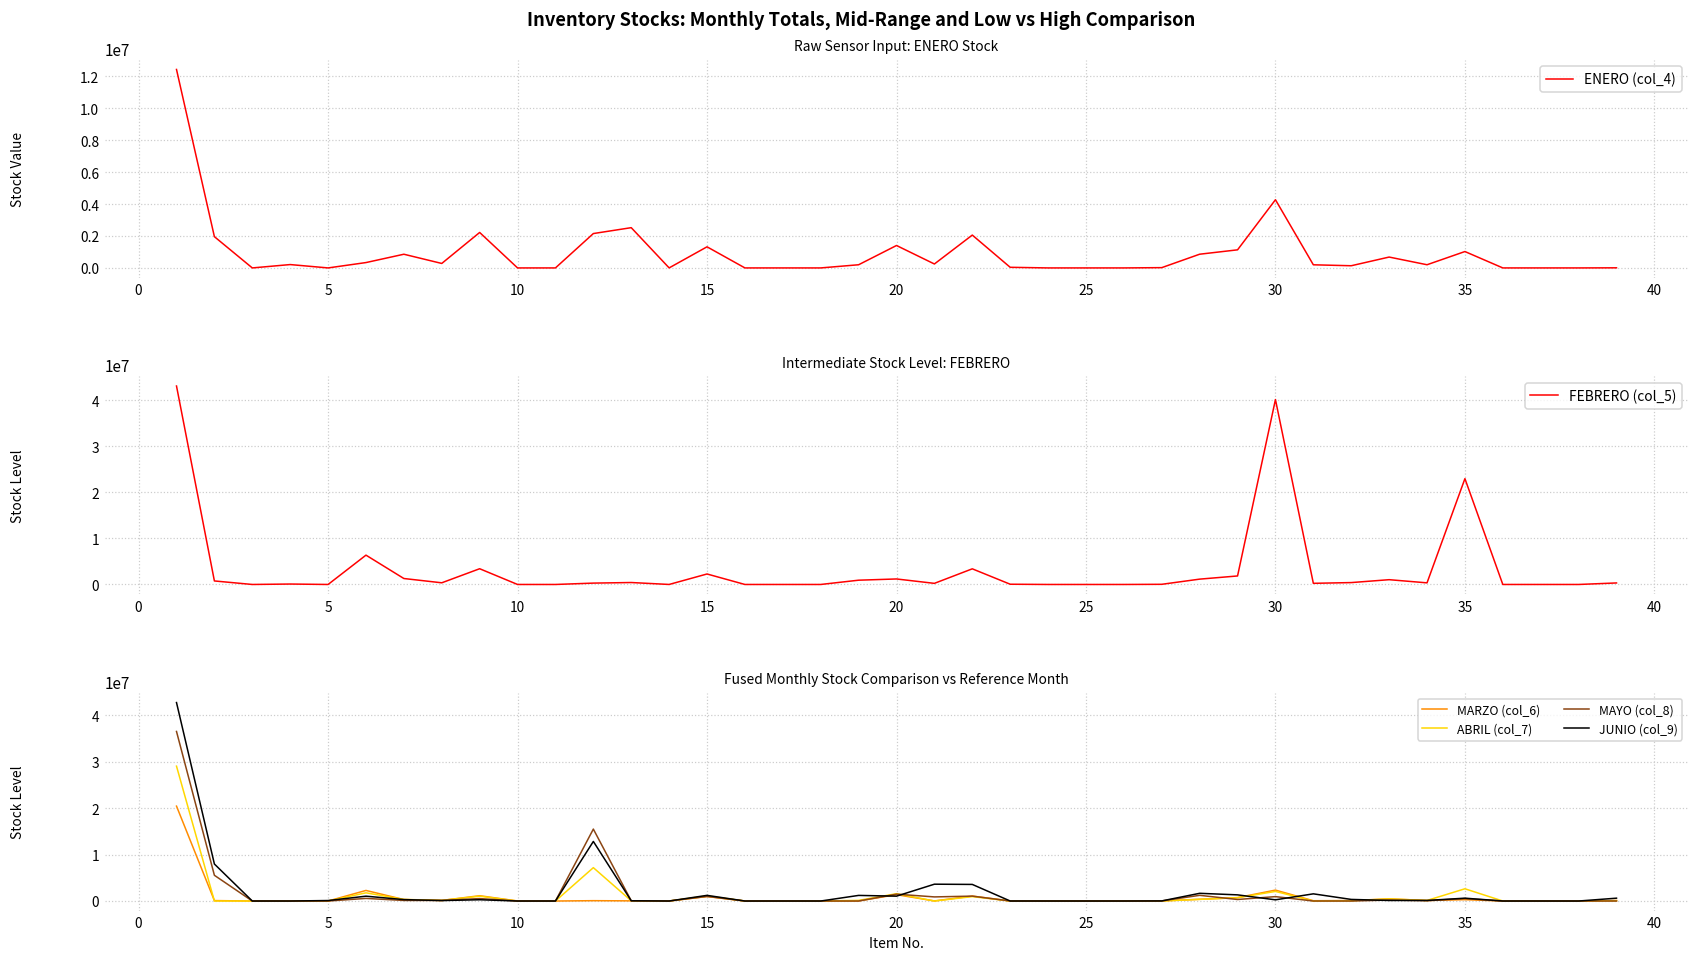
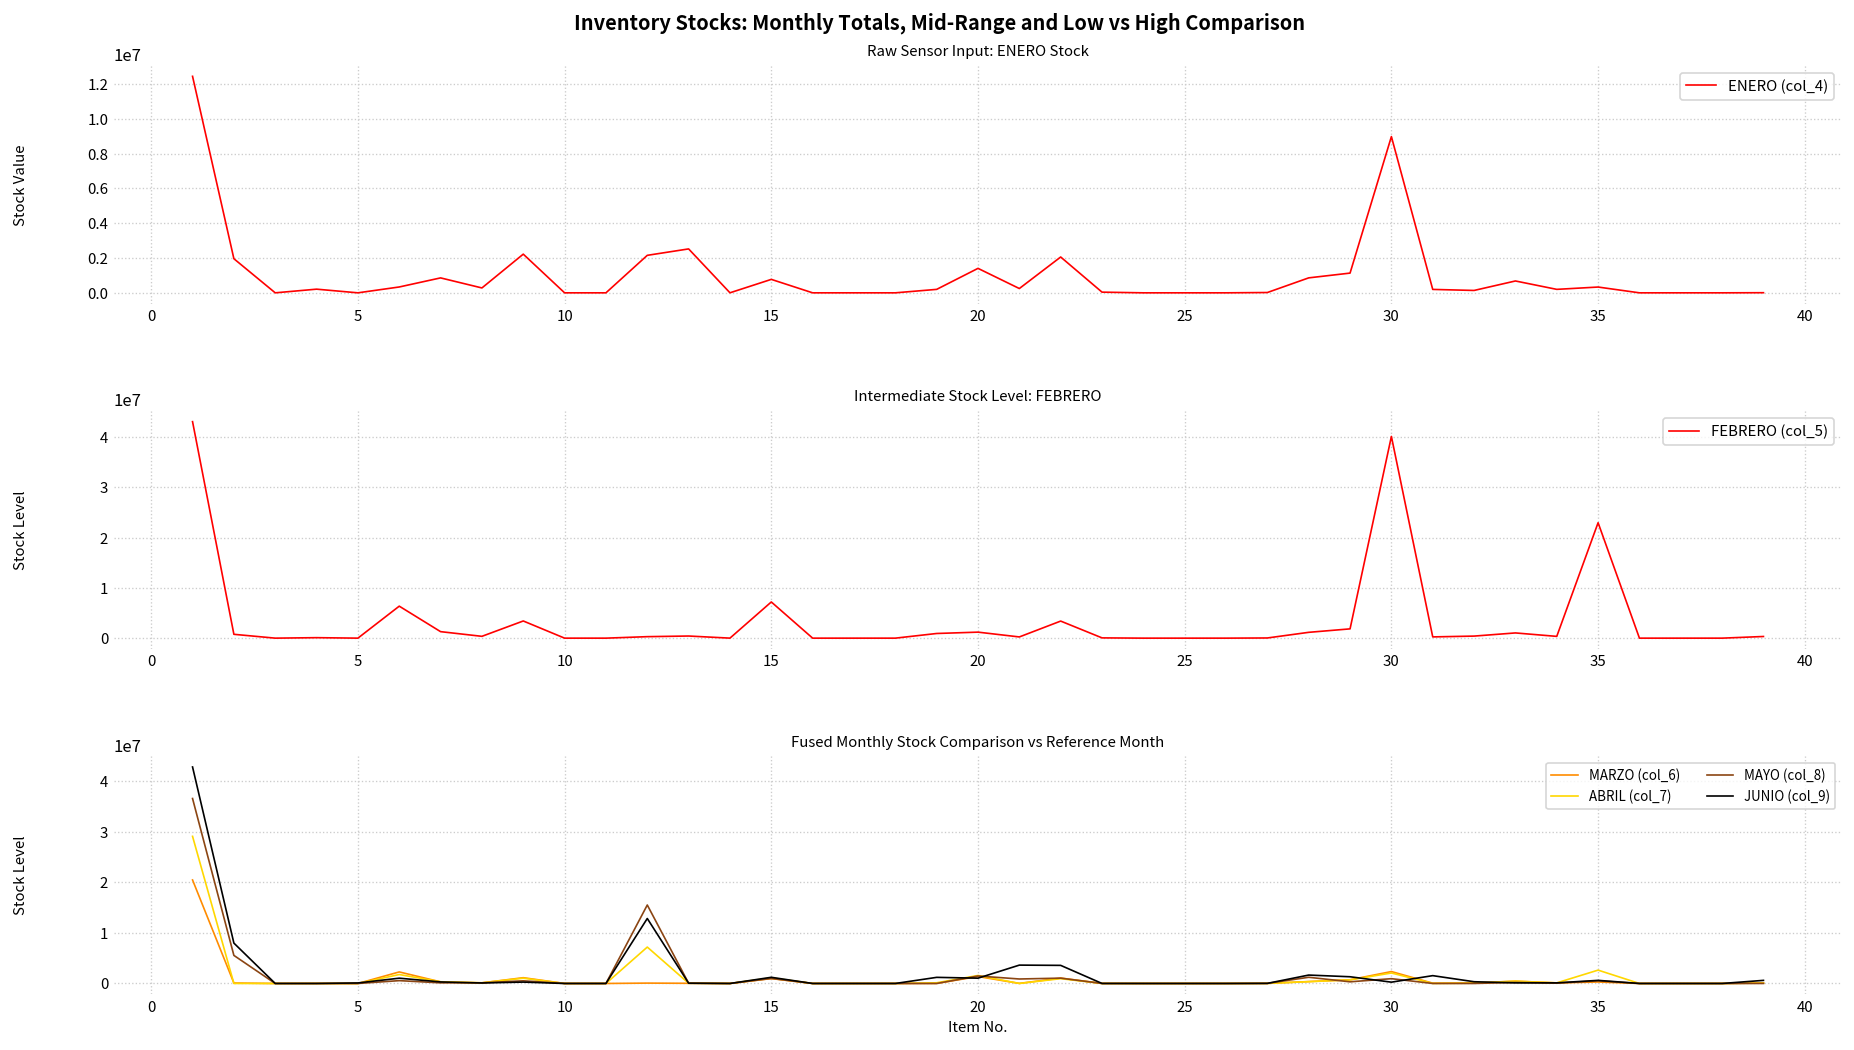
  {
    "Raw Sensor Input: ENERO Stock": {
      "5": 0,
      "10": 0,
-     "15": 1300000,
+     "15": 800000,
      "20": 1400000,
      "25": 0,
-     "30": 4300000,
-     "35": 1000000
+     "30": 9000000,
+     "35": 300000
    },
    "Intermediate Stock Level: FEBRERO": {
      "5": 0,
      "10": 0,
-     "15": 2000000,
+     "15": 7000000,
      "20": 1000000,
      "25": 0,
      "30": 40000000,
      "35": 23000000
    },
    "Fused Monthly Stock Comparison vs Reference Month": {
      "ABRIL (col_7)": {
        "35": 3000000
      },
      "MAYO (col_8)": {
        "30": 1000000
      },
      "JUNIO (col_9)": {
        "30": 0
      }
    }
  }
